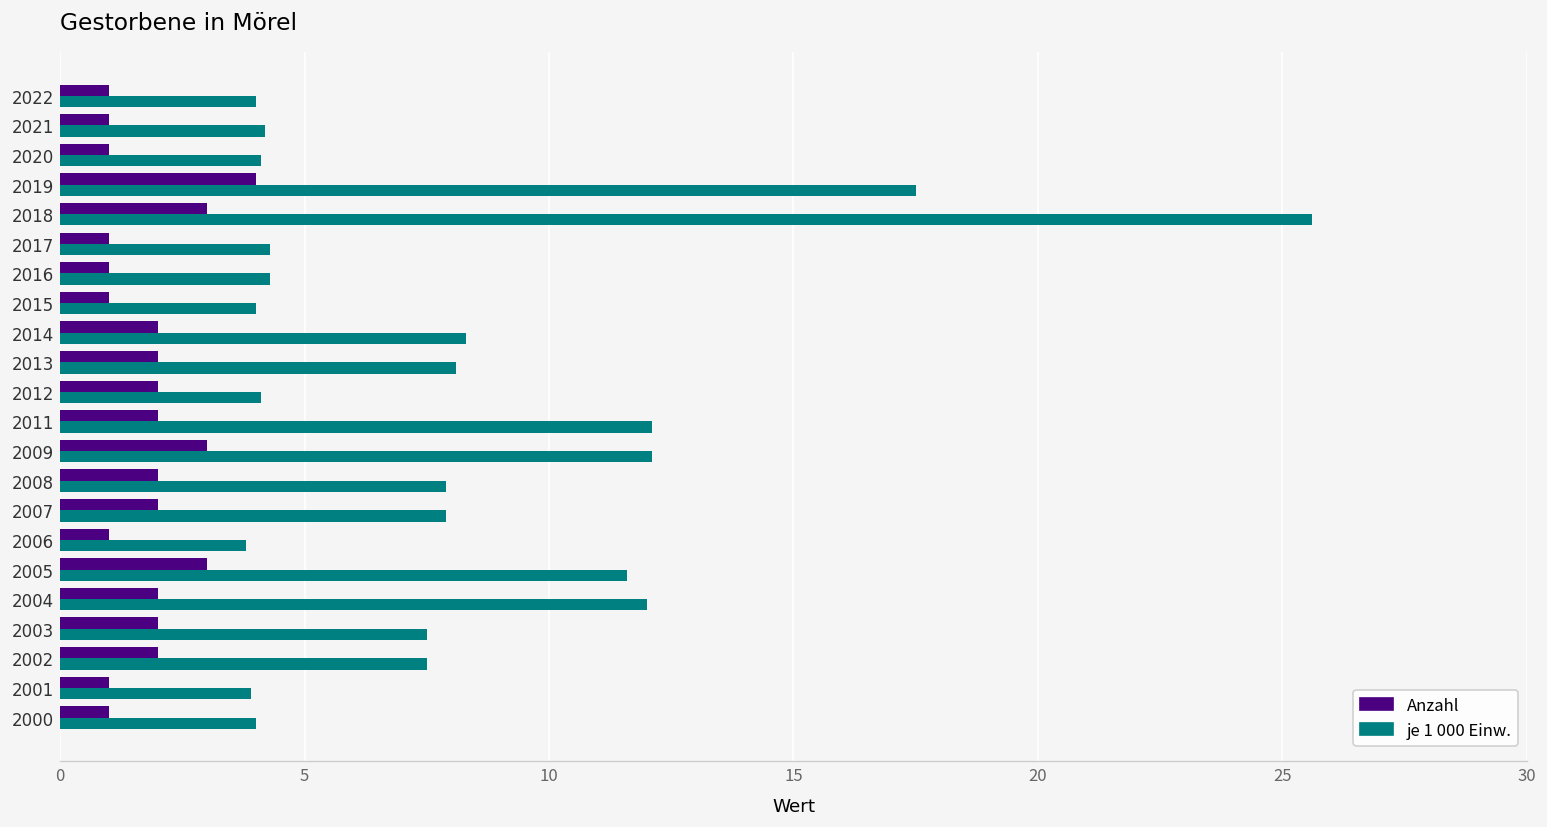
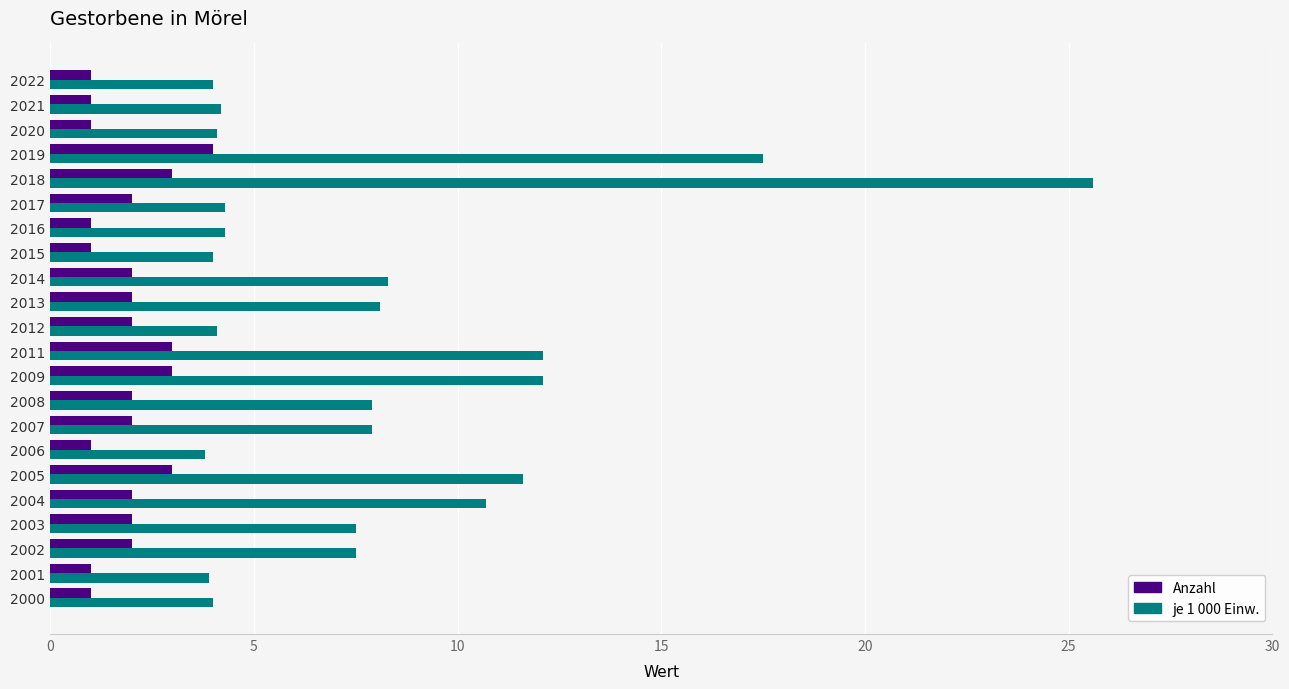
  {
    "Anzahl": {
      "2022": 1,
      "2021": 1,
      "2020": 1,
      "2019": 4,
      "2018": 3,
-     "2017": 1,
+     "2017": 2,
      "2016": 1,
      "2015": 1,
      "2014": 2,
      "2013": 2,
      "2012": 2,
-     "2011": 2,
+     "2011": 3,
      "2009": 3,
      "2008": 2,
      "2007": 2,
      "2006": 1,
      "2005": 3,
      "2004": 2,
      "2003": 2,
      "2002": 2,
      "2001": 1,
      "2000": 1
    },
    "je 1 000 Einw.": {
      "2022": 4.0,
      "2021": 4.2,
      "2020": 4.1,
      "2019": 17.5,
      "2018": 25.6,
      "2017": 4.3,
      "2016": 4.3,
      "2015": 4.0,
      "2014": 8.3,
      "2013": 8.1,
      "2012": 4.1,
      "2011": 12.1,
      "2009": 12.1,
      "2008": 7.9,
      "2007": 7.9,
      "2006": 3.8,
      "2005": 11.6,
-     "2004": 12.0,
+     "2004": 10.7,
      "2003": 7.5,
      "2002": 7.5,
      "2001": 3.9,
      "2000": 4.0
    }
  }
